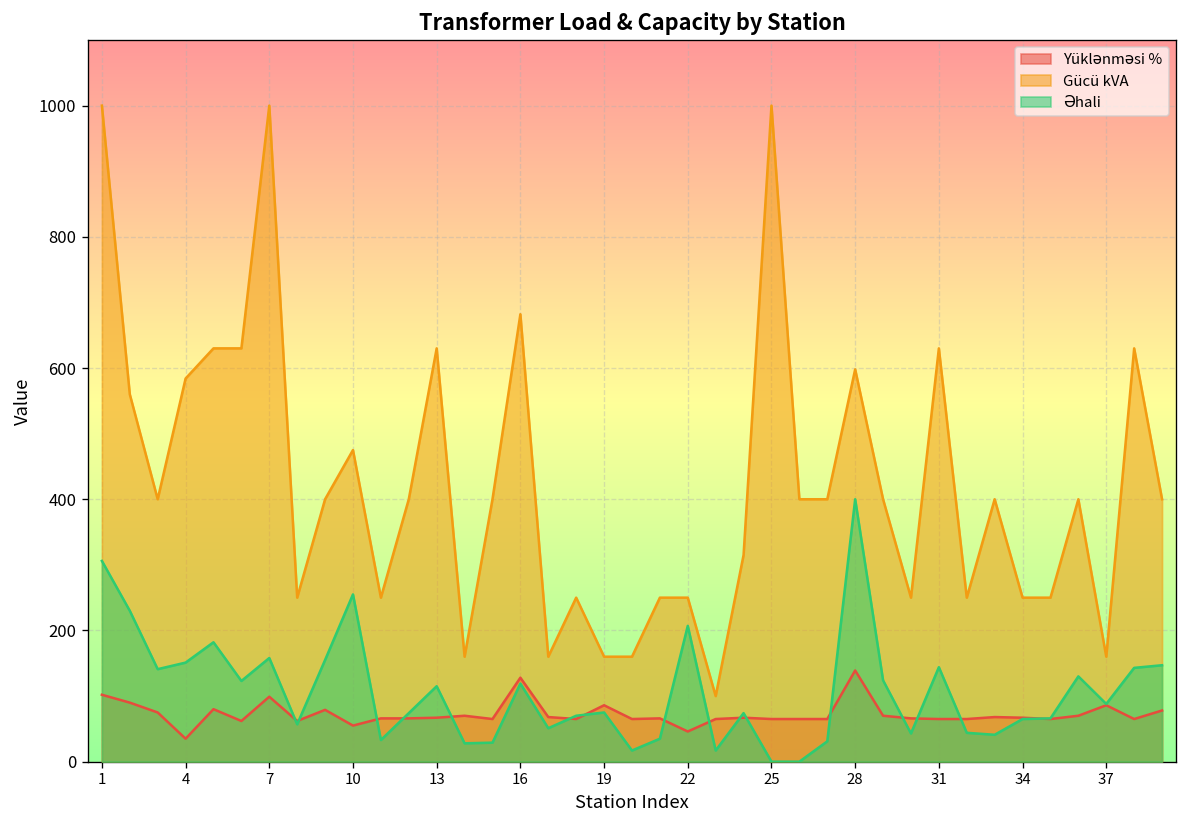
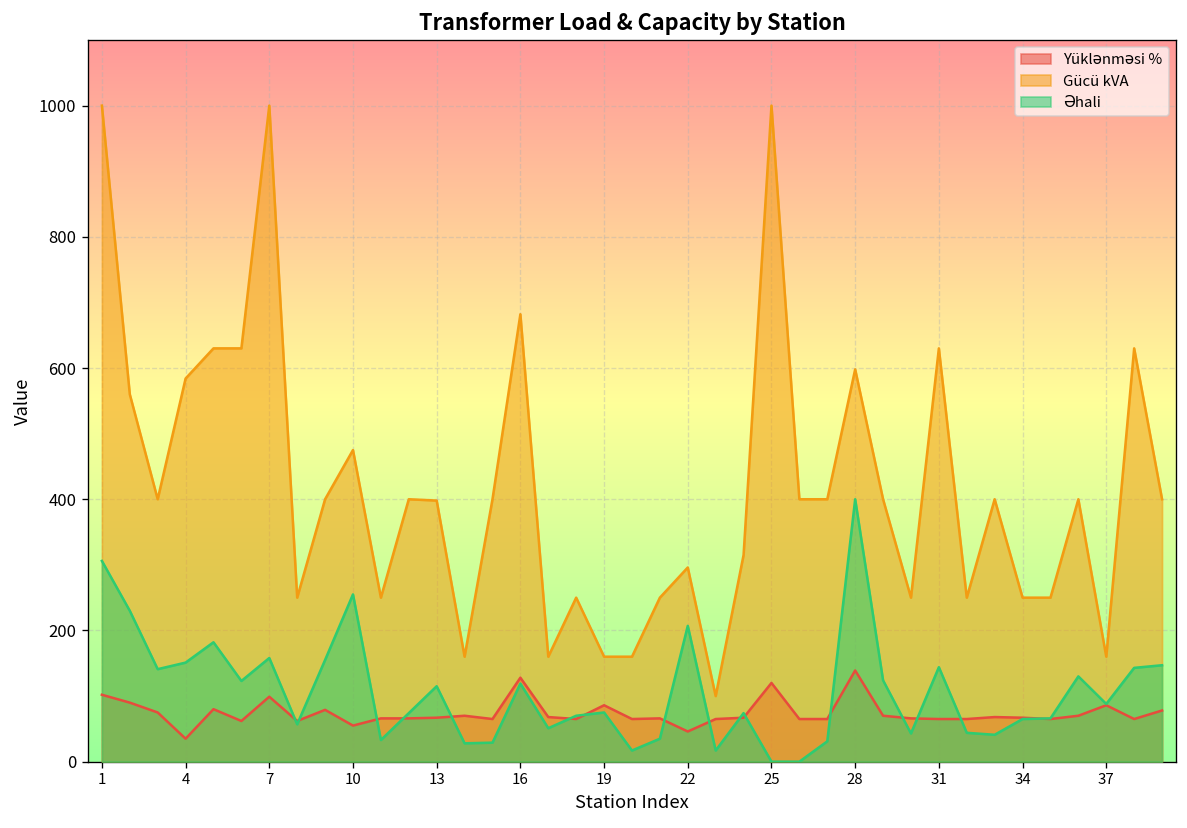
  {
    "Yüklənməsi %": {
      "1": 100,
      "4": 40,
      "7": 100,
      "10": 60,
      "13": 70,
      "16": 130,
      "19": 90,
      "22": 50,
-     "25": 70,
+     "25": 120,
      "28": 140,
      "31": 70
    },
    "Gücü kVA": {
      "1": 1000,
      "4": 580,
      "7": 1000,
      "10": 480,
-     "13": 630,
+     "13": 400,
      "16": 680,
      "19": 160,
-     "22": 250,
+     "22": 300,
      "25": 1000,
      "28": 600,
      "31": 630,
      "34": 250,
      "37": 160
    },
    "Əhali": {
      "1": 310,
      "4": 150,
      "7": 160,
      "10": 260,
      "13": 120,
      "16": 120,
      "19": 80,
      "22": 210,
      "25": 0,
      "28": 400,
      "31": 140
    }
  }
